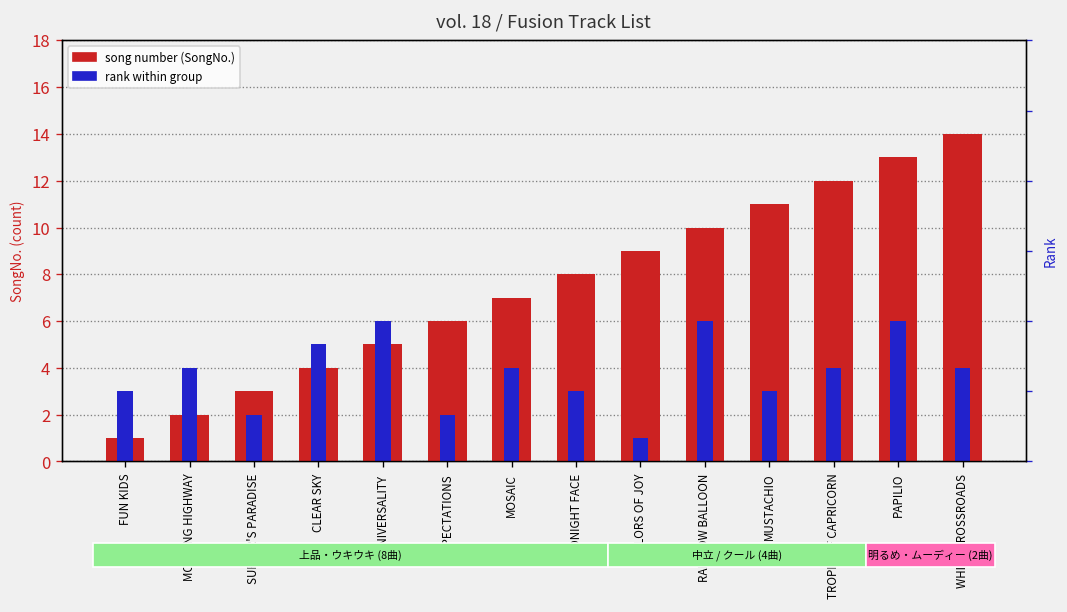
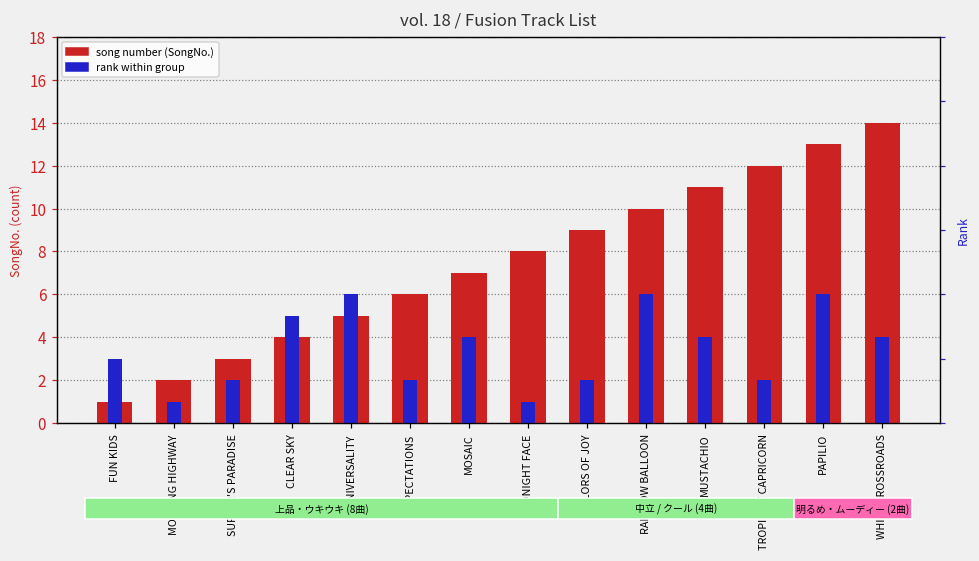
  {
    "rank within group": {
      "FUN KIDS": 3,
-     "MORNING HIGHWAY": 4,
+     "MORNING HIGHWAY": 1,
      "CLEAR SKY": 5,
      "UNIVERSALITY": 6,
-     "MIDNIGHT FACE": 3,
-     "COLORS OF JOY": 1,
-     "MUSTACHIO": 3,
-     "TROPIC OF CAPRICORN": 4
+     "MIDNIGHT FACE": 1,
+     "COLORS OF JOY": 2,
+     "MUSTACHIO": 4,
+     "TROPIC OF CAPRICORN": 2
    }
  }
